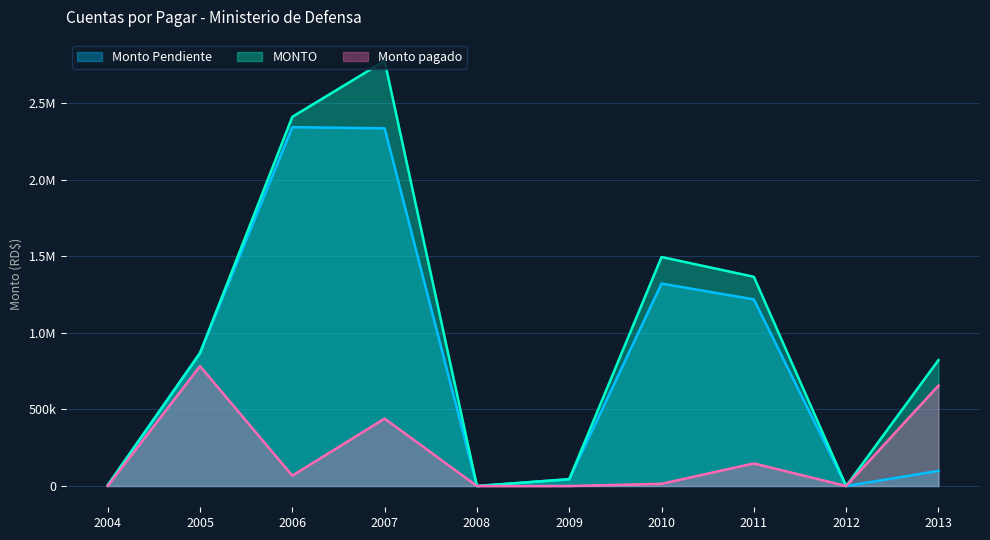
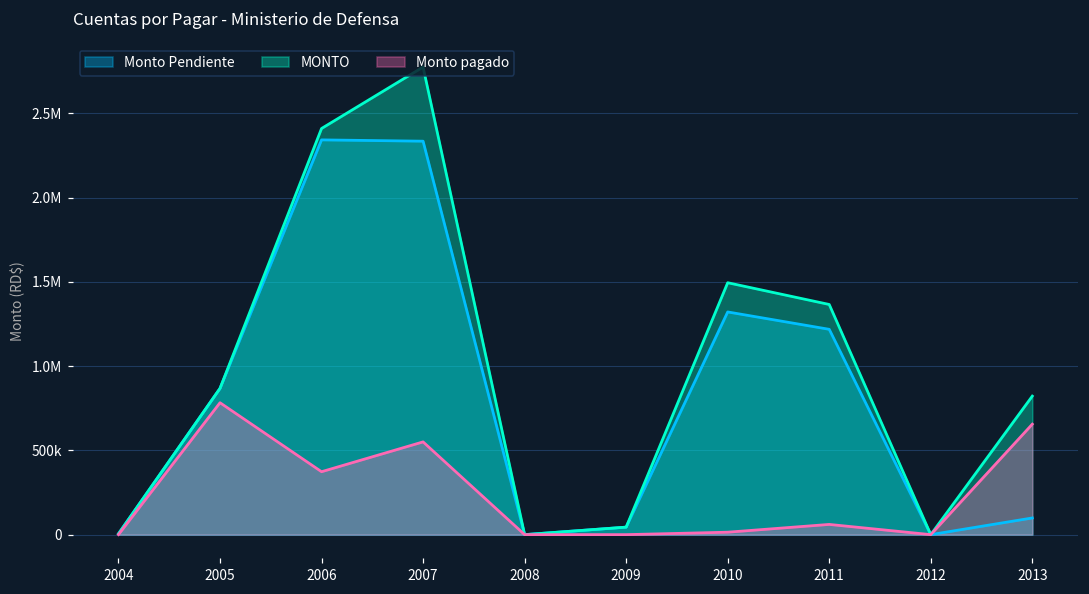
  {
    "Monto pagado": {
      "2005": 780000,
-     "2006": 70000,
-     "2007": 440000,
+     "2006": 370000,
+     "2007": 550000,
      "2009": 0,
      "2010": 10000,
-     "2011": 150000,
+     "2011": 60000,
      "2013": 660000
    }
  }
